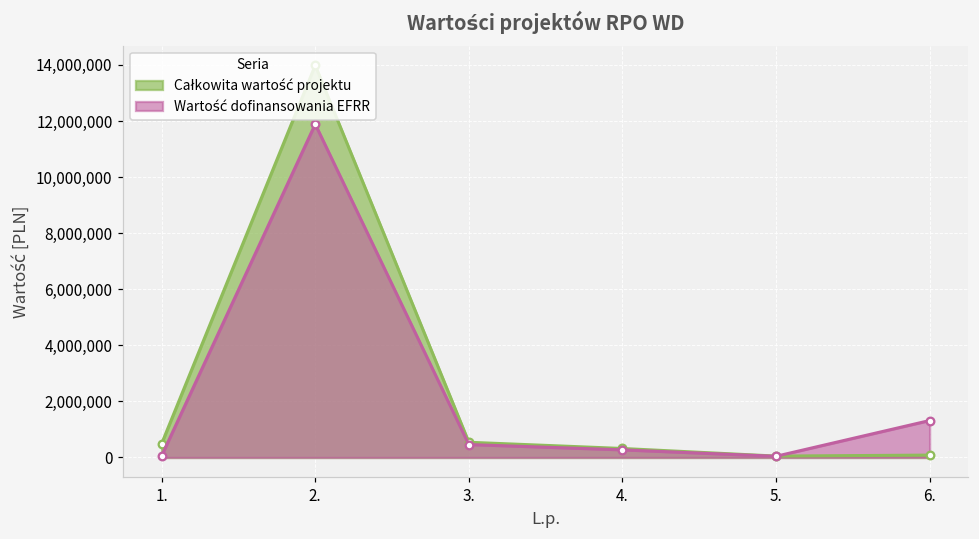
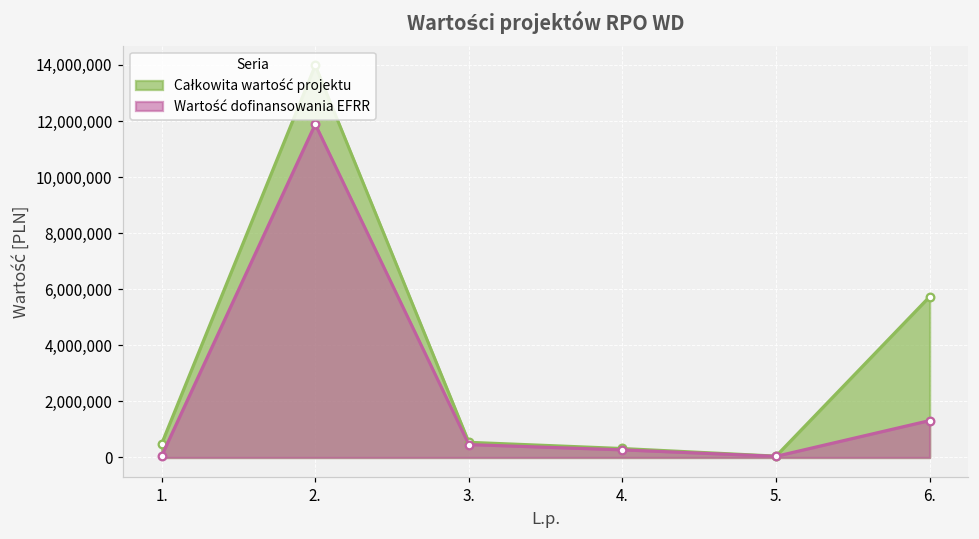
  {
    "Całkowita wartość projektu": {
      "1.": "500,000",
-     "6.": "100,000"
+     "6.": "5,700,000"
    },
    "Wartość dofinansowania EFRR": {
      "1.": "100,000",
      "2.": "11,900,000",
      "6.": "1,300,000"
    }
  }
